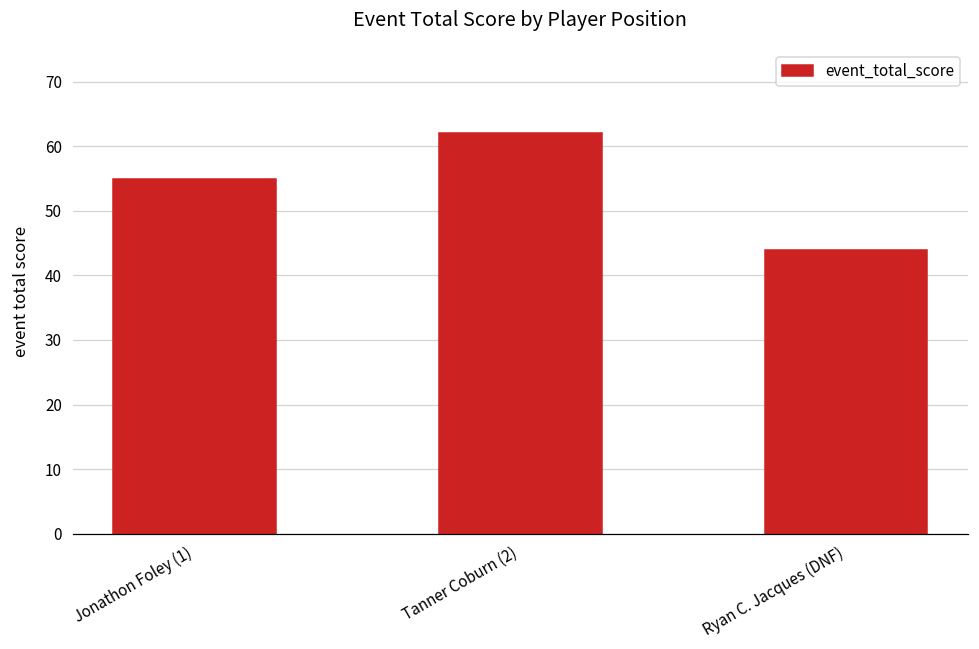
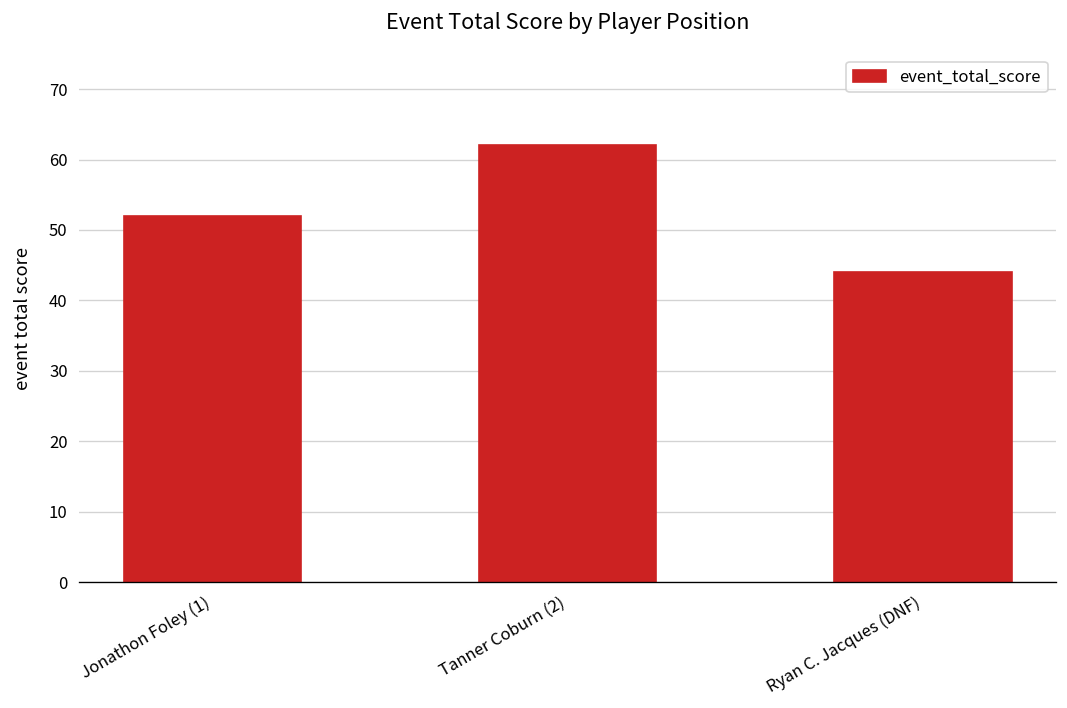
  {
-   "Jonathon Foley (1)": 55,
+   "Jonathon Foley (1)": 52,
    "Tanner Coburn (2)": 62,
    "Ryan C. Jacques (DNF)": 44
  }
